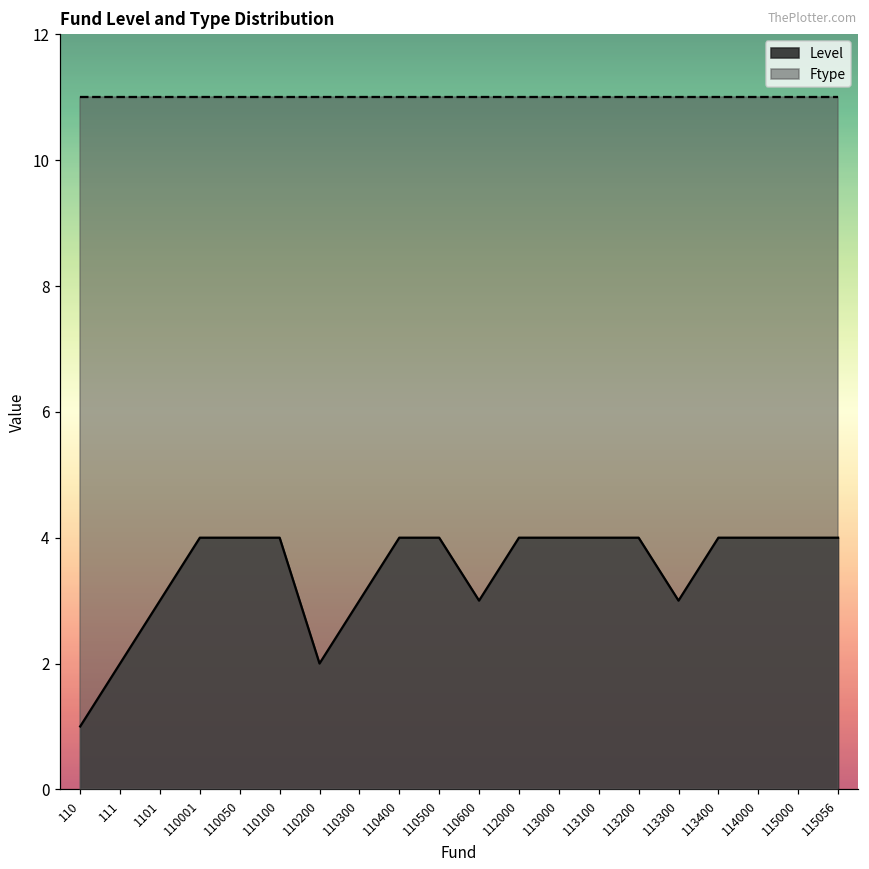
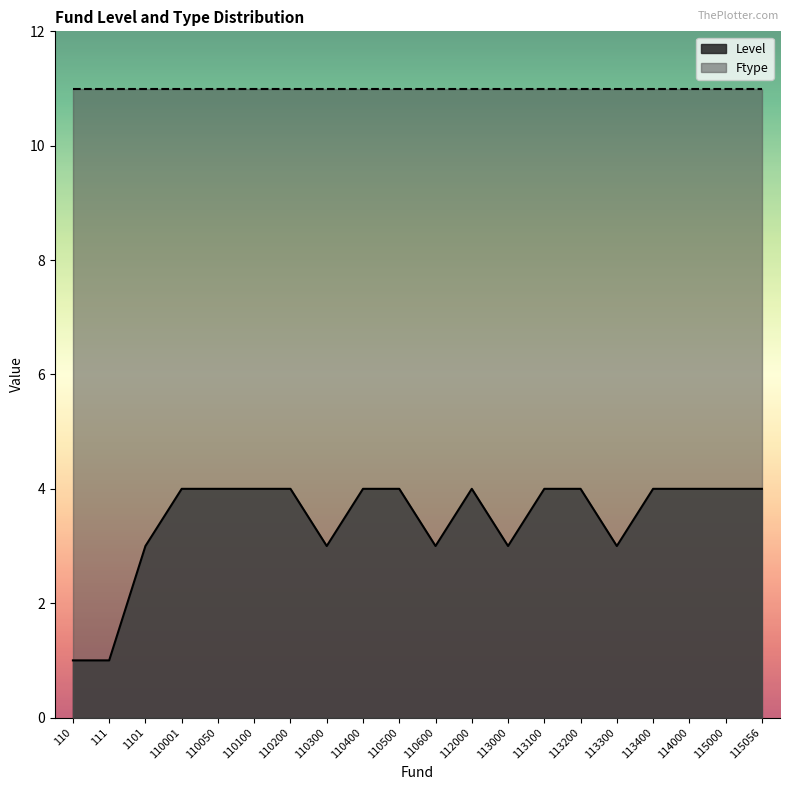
  {
    "Level": {
      "110": 1,
-     "111": 2,
+     "111": 1,
      "1101": 3,
      "110001": 4,
      "110050": 4,
      "110100": 4,
-     "110200": 2,
+     "110200": 4,
      "110300": 3,
      "110400": 4,
      "110500": 4,
      "110600": 3,
      "112000": 4,
-     "113000": 4,
+     "113000": 3,
      "113100": 4,
      "113200": 4,
      "113300": 3,
      "113400": 4,
      "114000": 4,
      "115000": 4,
      "115056": 4
    },
    "Ftype": {
      "110": 11,
      "111": 11,
      "1101": 11,
      "110001": 11,
      "110050": 11,
      "110100": 11,
      "110200": 11,
      "110300": 11,
      "110400": 11,
      "110500": 11,
      "110600": 11,
      "112000": 11,
      "113000": 11,
      "113100": 11,
      "113200": 11,
      "113300": 11,
      "113400": 11,
      "114000": 11,
      "115000": 11,
      "115056": 11
    }
  }
